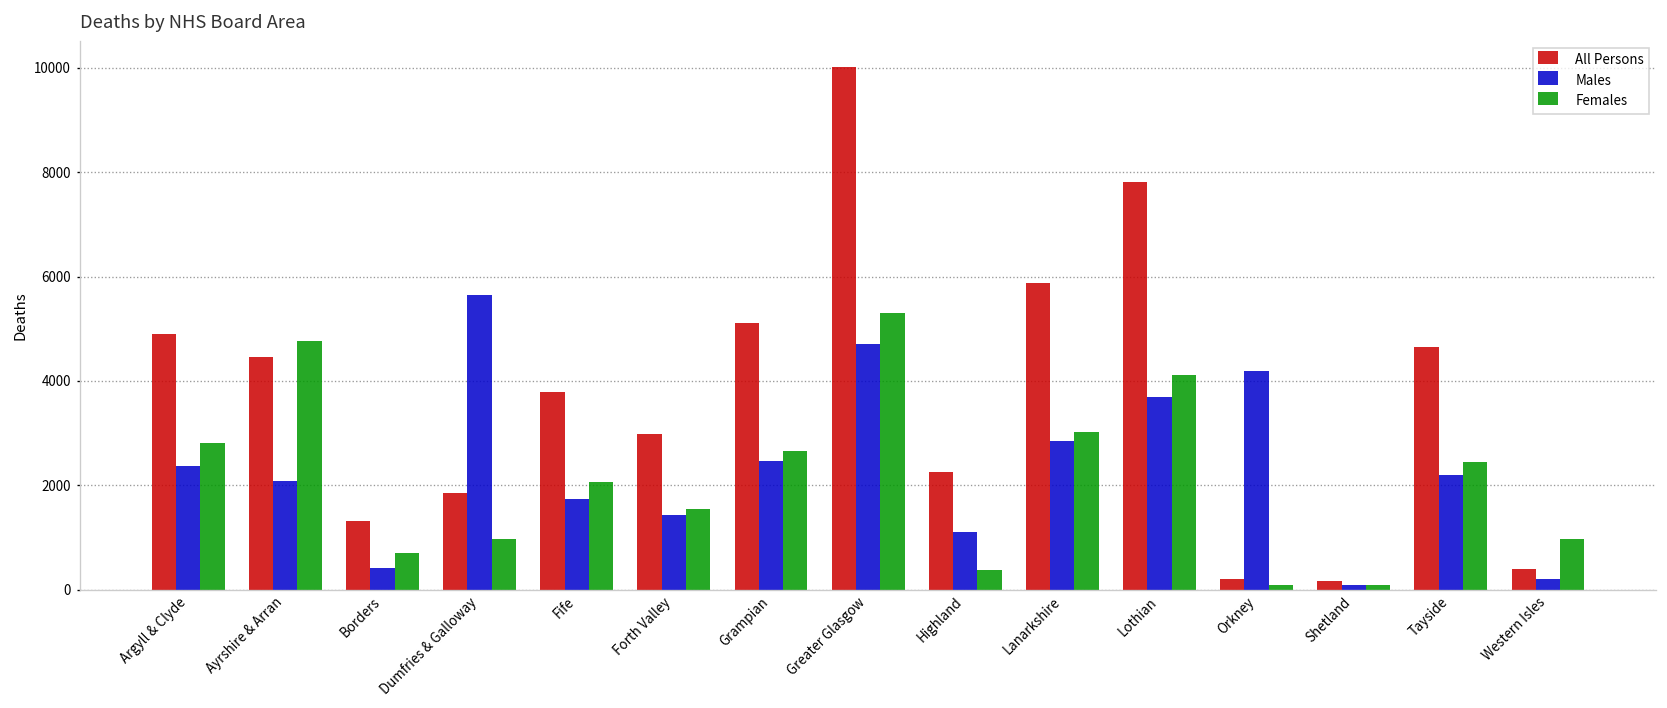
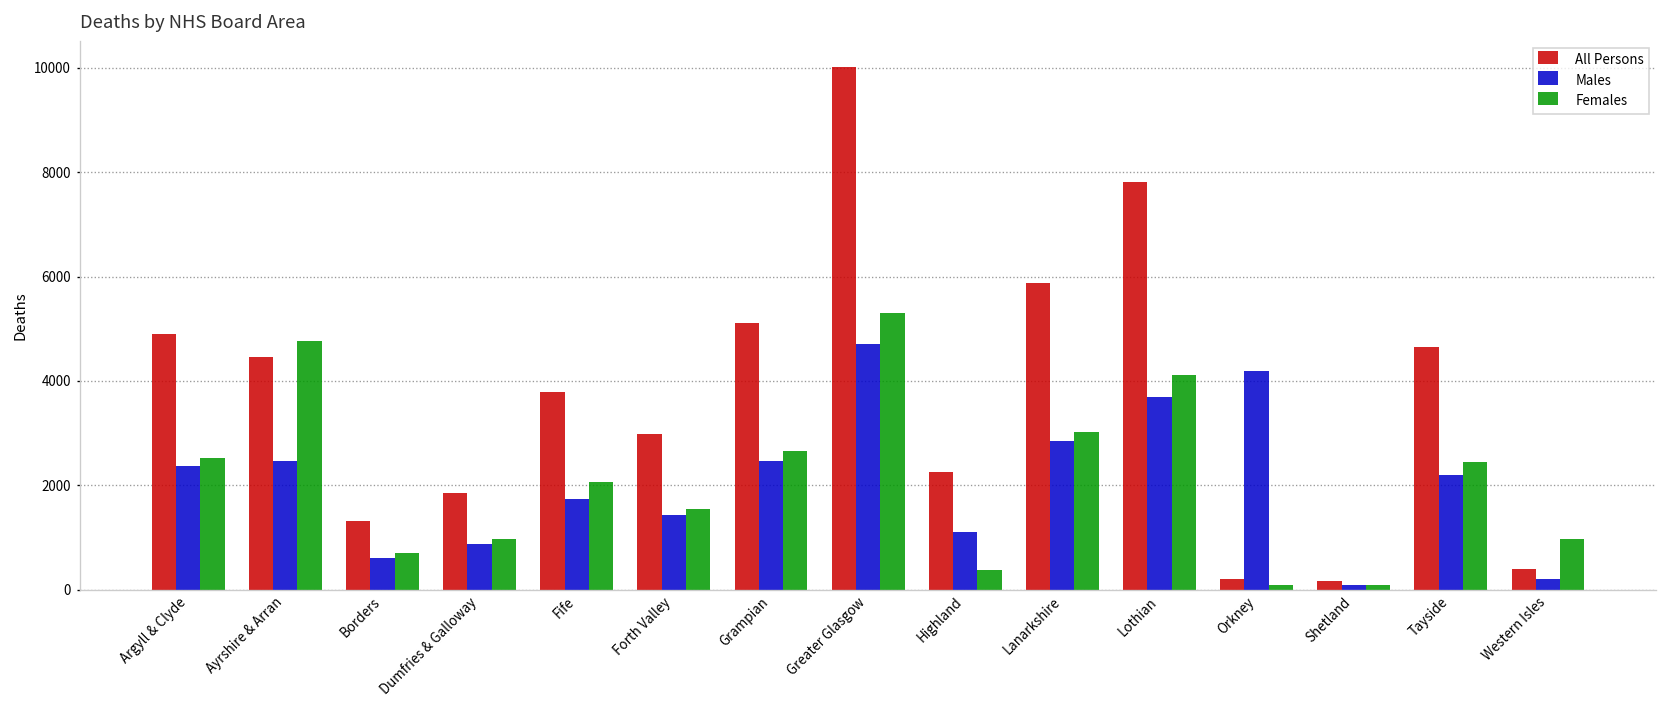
  {
    "All Persons": {
      "Argyll & Clyde": 4900,
      "Ayrshire & Arran": 4500,
      "Borders": 1300,
      "Dumfries & Galloway": 1800,
      "Fife": 3800,
      "Forth Valley": 3000,
      "Grampian": 5100,
      "Greater Glasgow": 10000,
      "Highland": 2200,
      "Lanarkshire": 5900,
      "Lothian": 7800,
      "Orkney": 200,
      "Shetland": 200,
      "Tayside": 4600,
      "Western Isles": 400
    },
    "Males": {
      "Argyll & Clyde": 2400,
-     "Ayrshire & Arran": 2100,
-     "Borders": 400,
-     "Dumfries & Galloway": 5700,
+     "Ayrshire & Arran": 2500,
+     "Borders": 600,
+     "Dumfries & Galloway": 900,
      "Fife": 1700,
      "Forth Valley": 1400,
      "Grampian": 2500,
      "Greater Glasgow": 4700,
      "Highland": 1100,
      "Lanarkshire": 2900,
      "Lothian": 3700,
      "Orkney": 4200,
      "Shetland": 100,
      "Tayside": 2200,
      "Western Isles": 200
    },
    "Females": {
-     "Argyll & Clyde": 2800,
+     "Argyll & Clyde": 2500,
      "Ayrshire & Arran": 4800,
      "Borders": 700,
      "Dumfries & Galloway": 1000,
      "Fife": 2100,
      "Forth Valley": 1600,
      "Grampian": 2700,
      "Greater Glasgow": 5300,
      "Highland": 400,
      "Lanarkshire": 3000,
      "Lothian": 4100,
      "Orkney": 100,
      "Shetland": 100,
      "Tayside": 2500,
      "Western Isles": 1000
    }
  }
